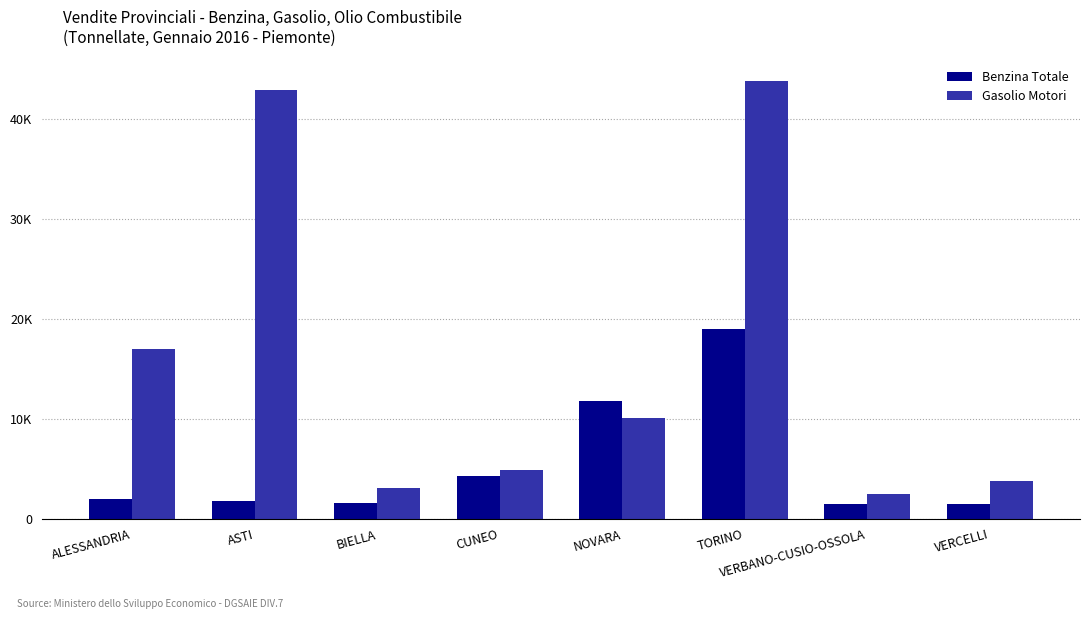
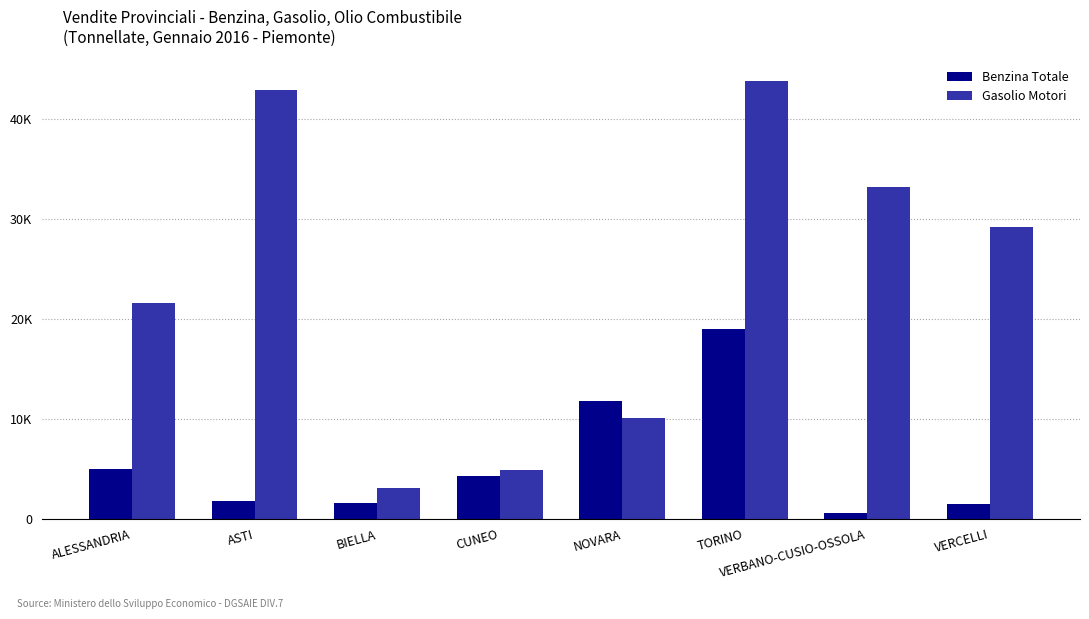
  {
    "Benzina Totale": {
-     "ALESSANDRIA": 2000,
+     "ALESSANDRIA": 5000,
      "ASTI": 1800,
      "BIELLA": 1600,
      "CUNEO": 4300,
      "NOVARA": 11700,
      "TORINO": 19000,
-     "VERBANO-CUSIO-OSSOLA": 1400,
+     "VERBANO-CUSIO-OSSOLA": 600,
      "VERCELLI": 1500
    },
    "Gasolio Motori": {
-     "ALESSANDRIA": 16900,
+     "ALESSANDRIA": 21600,
      "ASTI": 42900,
      "BIELLA": 3100,
      "CUNEO": 4900,
      "NOVARA": 10100,
      "TORINO": 43700,
-     "VERBANO-CUSIO-OSSOLA": 2500,
-     "VERCELLI": 3700
+     "VERBANO-CUSIO-OSSOLA": 33200,
+     "VERCELLI": 29200
    }
  }
